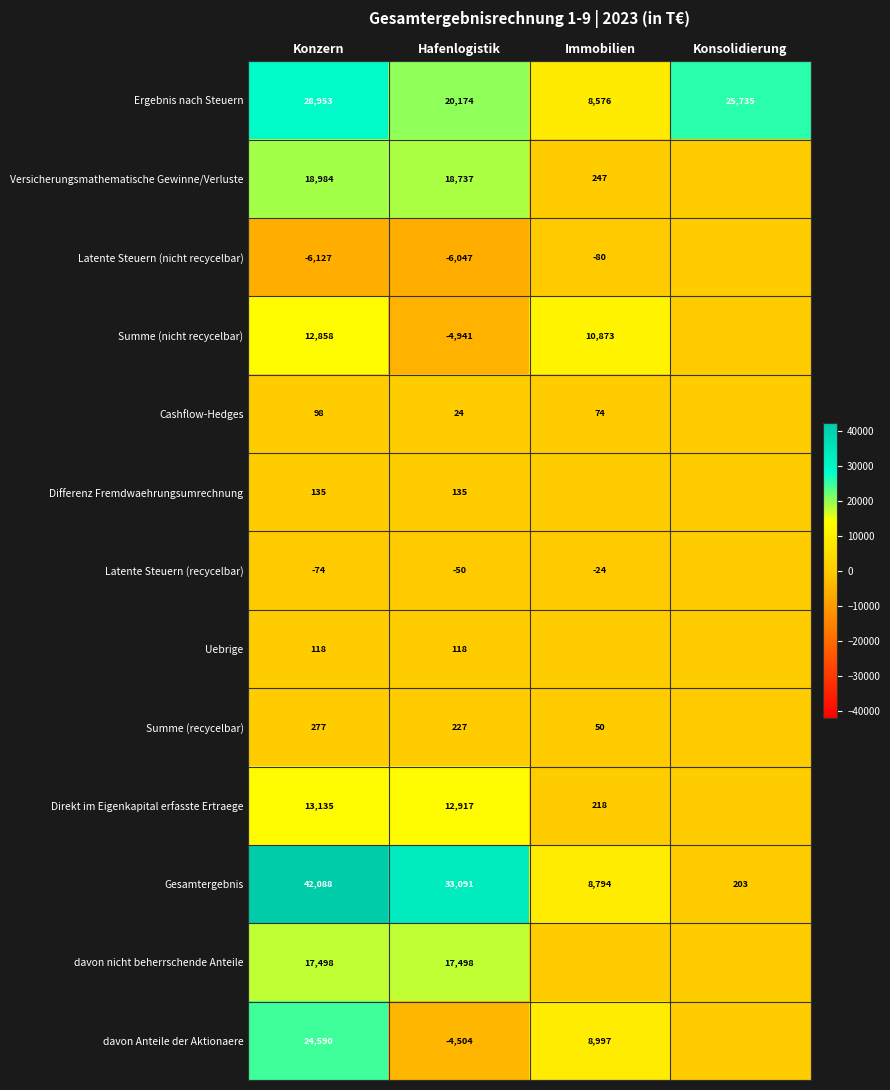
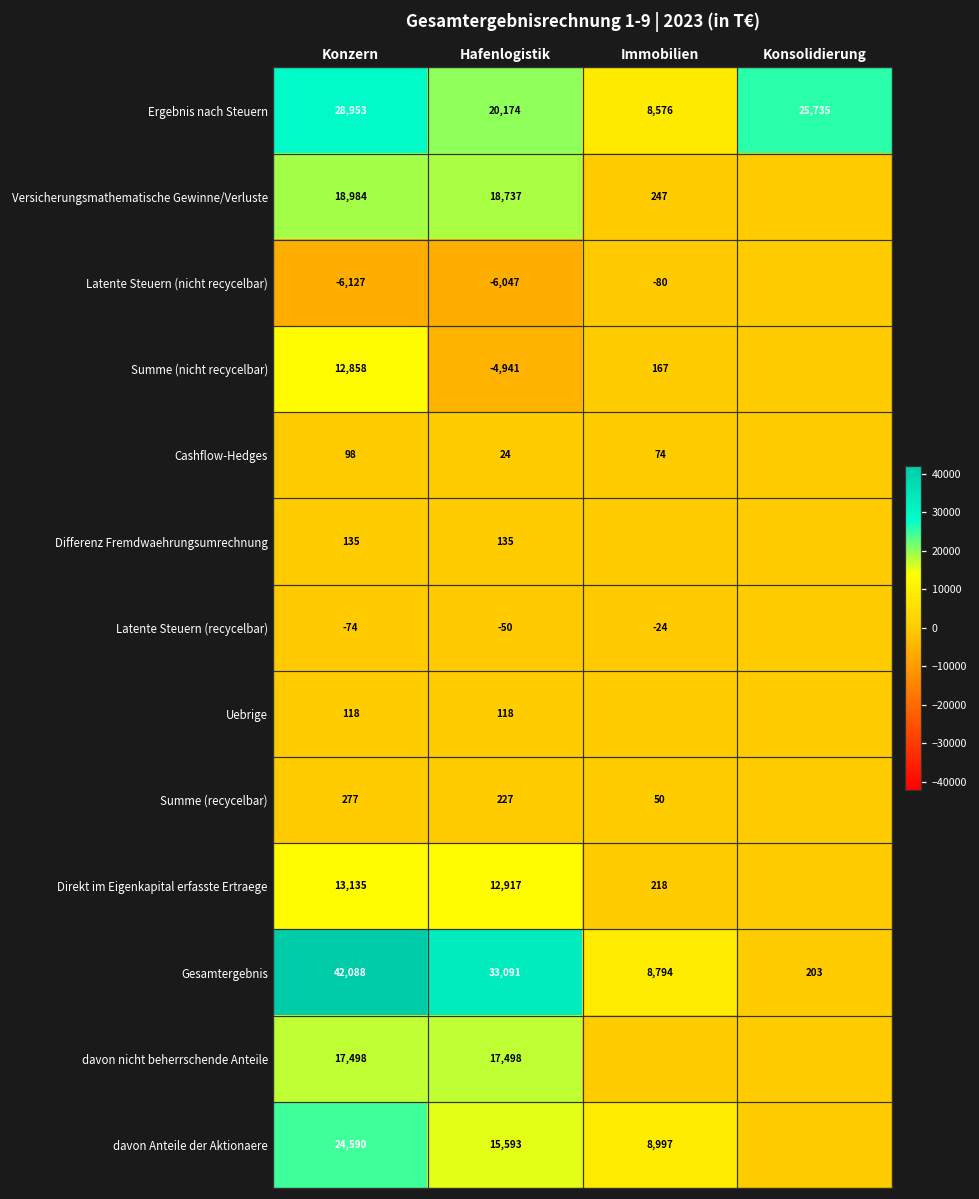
  {
    "Ergebnis nach Steuern": {
      "Konzern": "28,953",
      "Hafenlogistik": "20,174",
      "Immobilien": "8,576",
      "Konsolidierung": "25,735"
    },
    "Versicherungsmathematische Gewinne/Verluste": {
      "Konzern": "18,984",
      "Hafenlogistik": "18,737",
      "Immobilien": "247"
    },
    "Latente Steuern (nicht recycelbar)": {
      "Konzern": "-6,127",
      "Hafenlogistik": "-6,047",
      "Immobilien": "-80"
    },
    "Summe (nicht recycelbar)": {
      "Konzern": "12,858",
      "Hafenlogistik": "-4,941",
-     "Immobilien": "10,873"
+     "Immobilien": "167"
    },
    "Cashflow-Hedges": {
      "Konzern": "98",
      "Hafenlogistik": "24",
      "Immobilien": "74"
    },
    "Differenz Fremdwaehrungsumrechnung": {
      "Konzern": "135",
      "Hafenlogistik": "135"
    },
    "Latente Steuern (recycelbar)": {
      "Konzern": "-74",
      "Hafenlogistik": "-50",
      "Immobilien": "-24"
    },
    "Uebrige": {
      "Konzern": "118",
      "Hafenlogistik": "118"
    },
    "Summe (recycelbar)": {
      "Konzern": "277",
      "Hafenlogistik": "227",
      "Immobilien": "50"
    },
    "Direkt im Eigenkapital erfasste Ertraege": {
      "Konzern": "13,135",
      "Hafenlogistik": "12,917",
      "Immobilien": "218"
    },
    "Gesamtergebnis": {
      "Konzern": "42,088",
      "Hafenlogistik": "33,091",
      "Immobilien": "8,794",
      "Konsolidierung": "203"
    },
    "davon nicht beherrschende Anteile": {
      "Konzern": "17,498",
      "Hafenlogistik": "17,498"
    },
    "davon Anteile der Aktionaere": {
      "Konzern": "24,590",
-     "Hafenlogistik": "-4,504",
+     "Hafenlogistik": "15,593",
      "Immobilien": "8,997"
    }
  }
